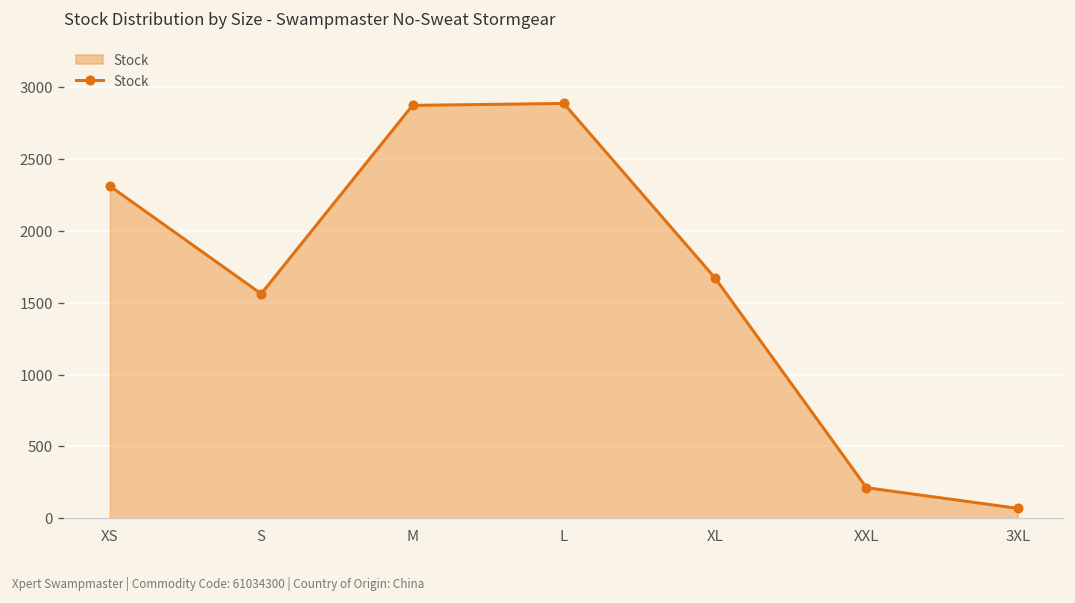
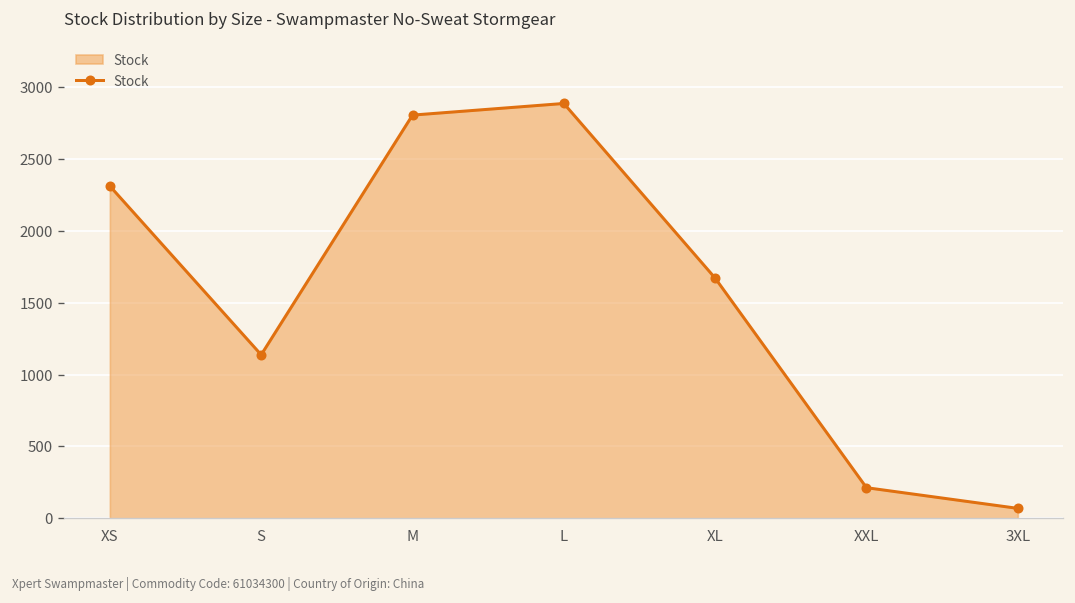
  {
    "XS": 2310,
-   "S": 1560,
-   "M": 2870,
+   "S": 1140,
+   "M": 2810,
    "L": 2890,
    "XL": 1670,
    "XXL": 210,
    "3XL": 70
  }
